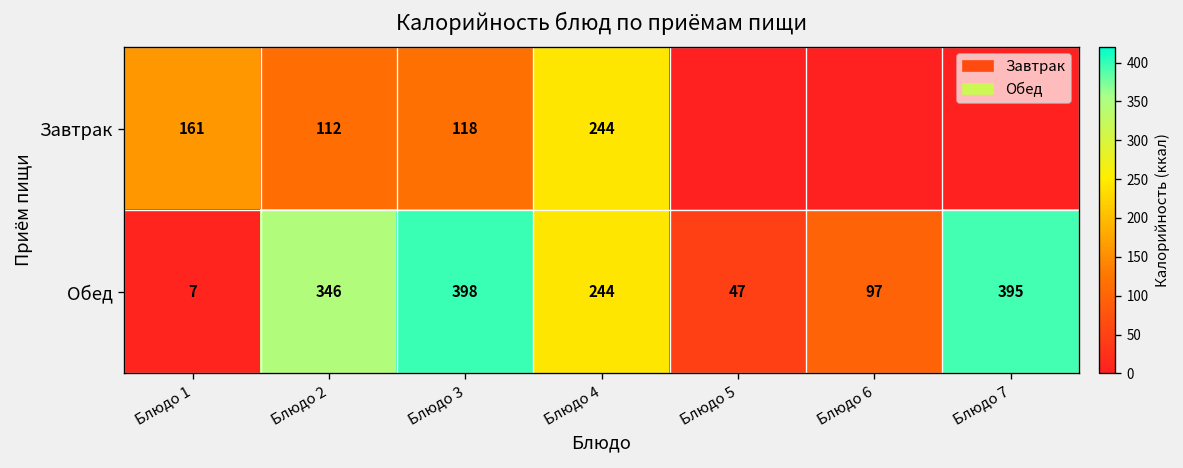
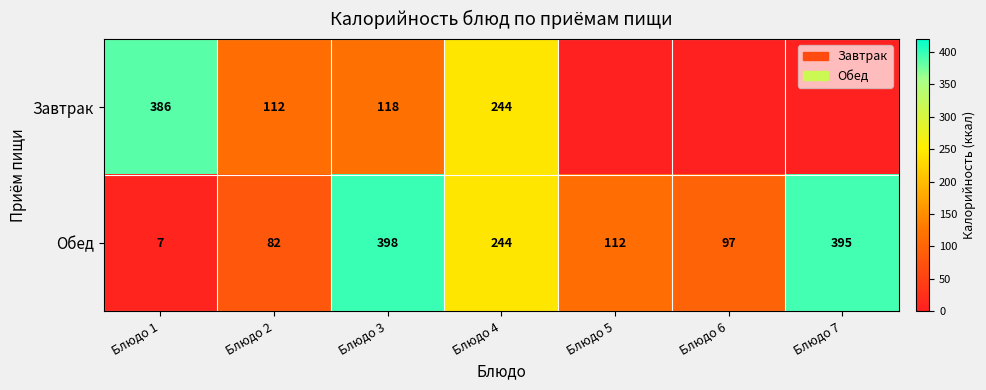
  {
    "Завтрак": {
-     "Блюдо 1": 161,
+     "Блюдо 1": 386,
      "Блюдо 2": 112,
      "Блюдо 3": 118,
      "Блюдо 4": 244
    },
    "Обед": {
      "Блюдо 1": 7,
-     "Блюдо 2": 346,
+     "Блюдо 2": 82,
      "Блюдо 3": 398,
      "Блюдо 4": 244,
-     "Блюдо 5": 47,
+     "Блюдо 5": 112,
      "Блюдо 6": 97,
      "Блюдо 7": 395
    }
  }
